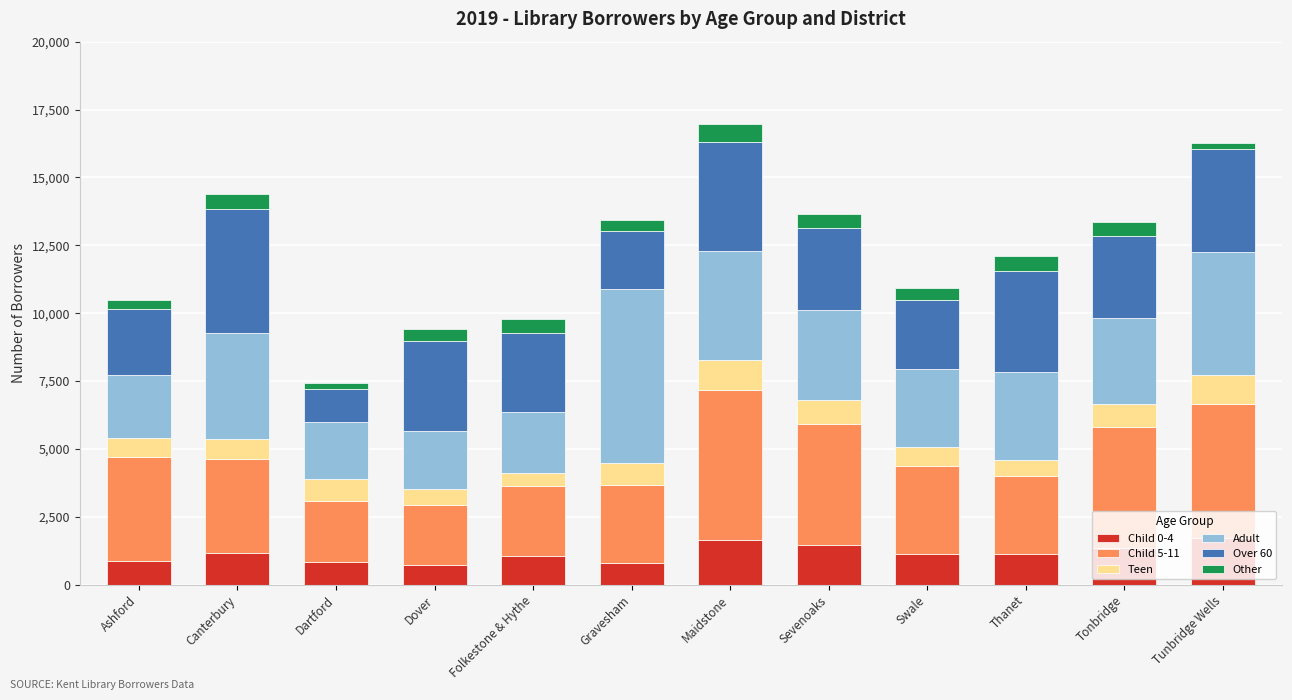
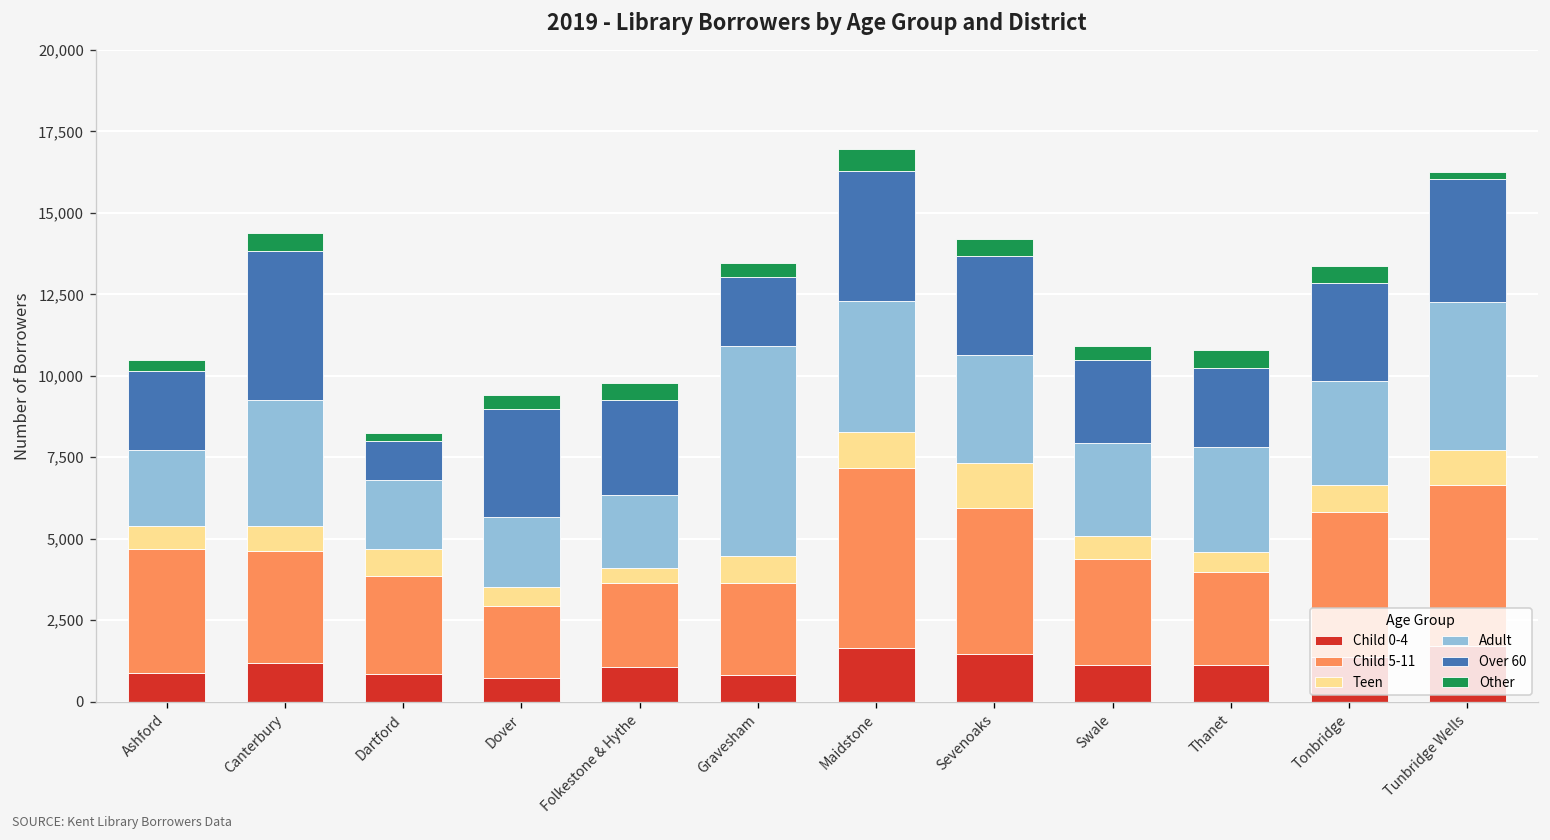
  {
    "Child 0-4": {
      "Ashford": "900",
      "Canterbury": "1,200",
      "Dartford": "800",
      "Dover": "700",
      "Folkestone & Hythe": "1,100",
      "Gravesham": "800",
      "Maidstone": "1,600",
      "Sevenoaks": "1,500",
      "Swale": "1,100",
      "Thanet": "1,100"
    },
    "Child 5-11": {
      "Ashford": "3,800",
      "Canterbury": "3,400",
-     "Dartford": "2,200",
+     "Dartford": "3,000",
      "Dover": "2,200",
      "Folkestone & Hythe": "2,600",
      "Gravesham": "2,800",
      "Maidstone": "5,500",
      "Sevenoaks": "4,500",
      "Swale": "3,300",
      "Thanet": "2,900",
      "Tonbridge": "4,400",
      "Tunbridge Wells": "4,900"
    },
    "Teen": {
      "Ashford": "700",
      "Canterbury": "800",
      "Dartford": "800",
      "Dover": "600",
      "Folkestone & Hythe": "500",
      "Gravesham": "800",
      "Maidstone": "1,100",
-     "Sevenoaks": "900",
+     "Sevenoaks": "1,400",
      "Swale": "700",
      "Thanet": "600",
      "Tonbridge": "800",
      "Tunbridge Wells": "1,100"
    },
    "Adult": {
      "Ashford": "2,300",
      "Canterbury": "3,900",
      "Dartford": "2,100",
      "Dover": "2,100",
      "Folkestone & Hythe": "2,200",
      "Gravesham": "6,400",
      "Maidstone": "4,000",
      "Sevenoaks": "3,300",
      "Swale": "2,800",
      "Thanet": "3,200",
      "Tonbridge": "3,200",
      "Tunbridge Wells": "4,500"
    },
    "Over 60": {
      "Ashford": "2,400",
      "Canterbury": "4,600",
      "Dartford": "1,200",
      "Dover": "3,300",
      "Folkestone & Hythe": "2,900",
      "Gravesham": "2,100",
      "Maidstone": "4,000",
      "Sevenoaks": "3,000",
      "Swale": "2,600",
-     "Thanet": "3,700",
+     "Thanet": "2,400",
      "Tonbridge": "3,000",
      "Tunbridge Wells": "3,800"
    },
    "Other": {
      "Ashford": "300",
      "Canterbury": "500",
      "Dartford": "200",
      "Dover": "500",
      "Folkestone & Hythe": "500",
      "Gravesham": "400",
      "Maidstone": "700",
      "Sevenoaks": "500",
      "Swale": "400",
      "Thanet": "600",
      "Tonbridge": "500",
      "Tunbridge Wells": "200"
    }
  }
